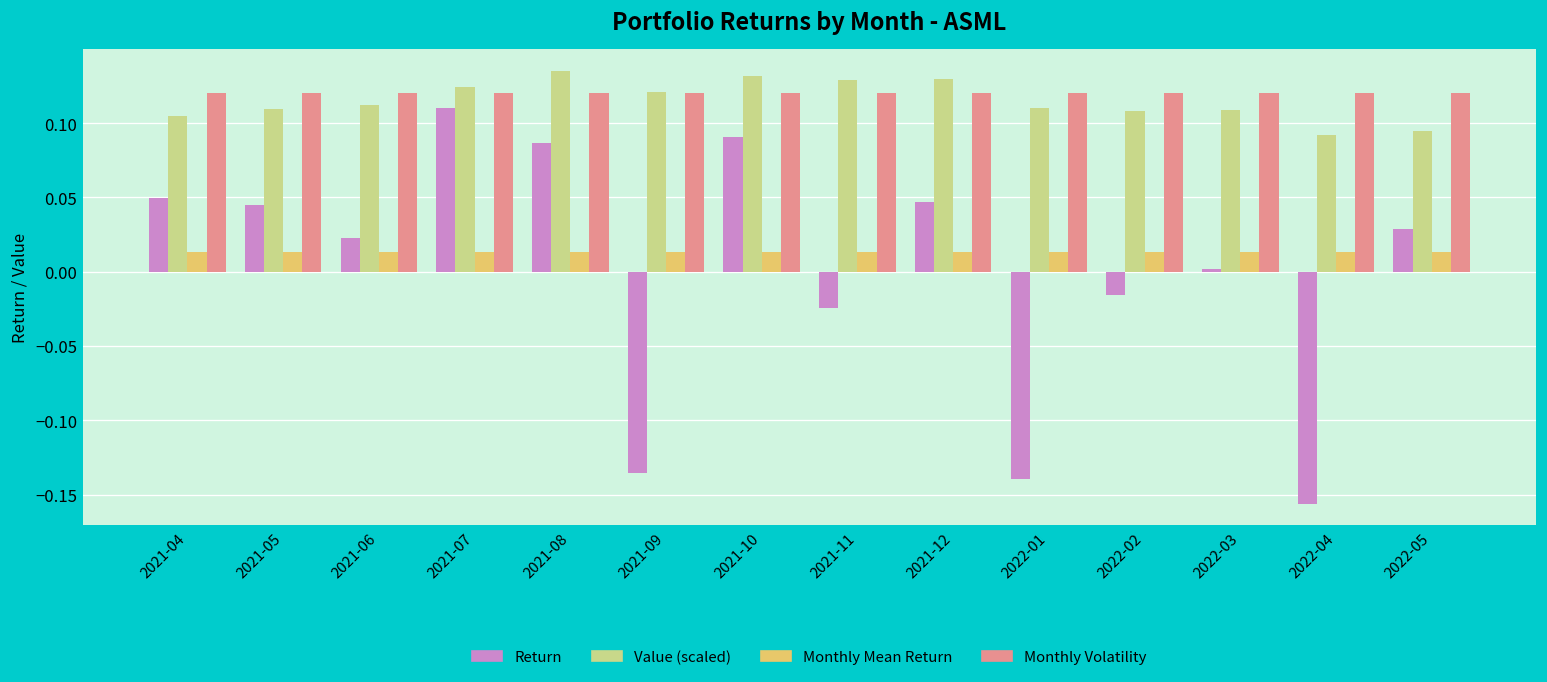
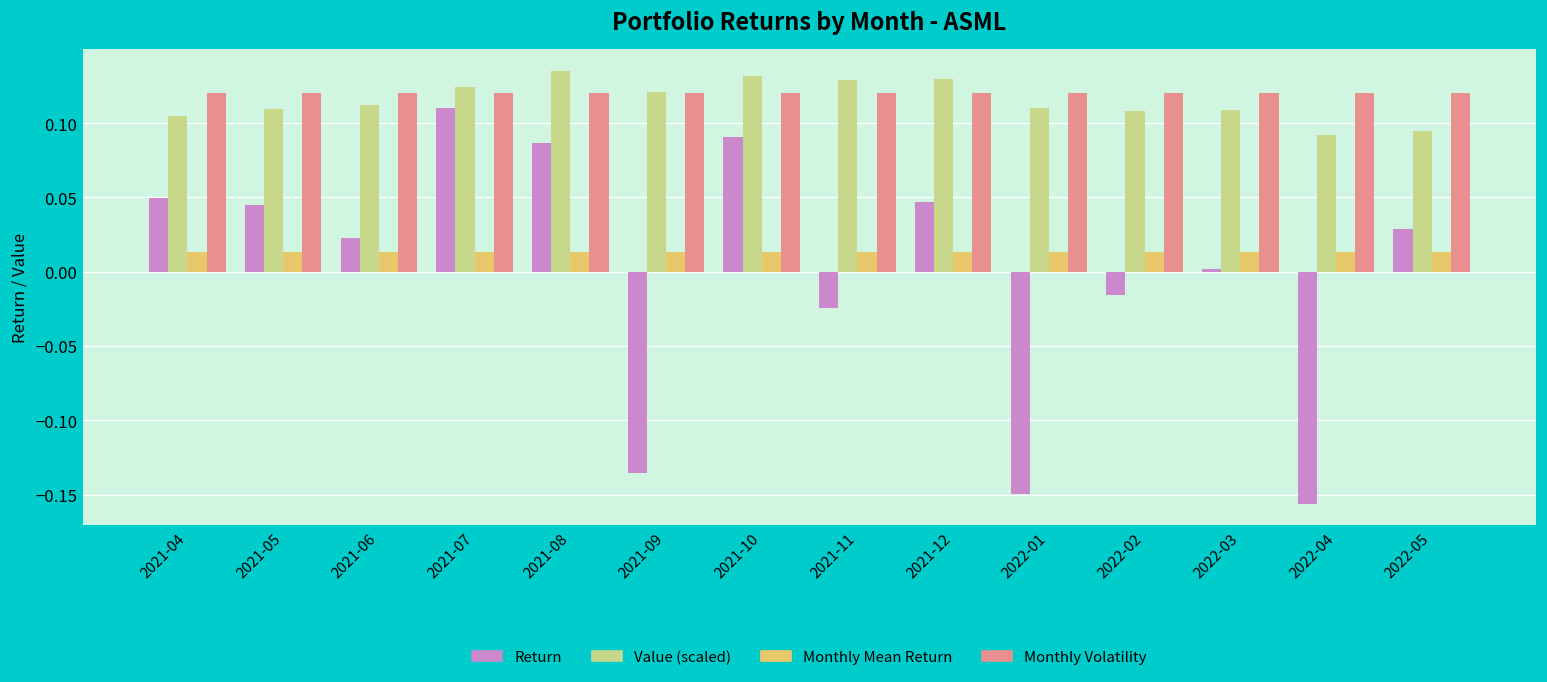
  {
    "Return": {
      "2021-04": 0.050,
      "2021-05": 0.045,
      "2021-06": 0.023,
      "2021-07": 0.110,
      "2021-08": 0.086,
      "2021-09": -0.135,
      "2021-10": 0.091,
      "2021-11": -0.024,
      "2021-12": 0.047,
-     "2022-01": -0.139,
+     "2022-01": -0.149,
      "2022-02": -0.016,
      "2022-03": 0.002,
      "2022-04": -0.156,
      "2022-05": 0.029
    },
    "Monthly Volatility": {
      "2021-04": 0.120,
      "2021-05": 0.120,
      "2021-06": 0.120,
      "2021-07": 0.120,
      "2021-08": 0.120,
      "2021-09": 0.120,
      "2021-10": 0.120,
      "2021-11": 0.120,
      "2021-12": 0.120,
      "2022-01": 0.120,
      "2022-02": 0.120,
      "2022-03": 0.120,
      "2022-04": 0.120,
      "2022-05": 0.120
    }
  }
